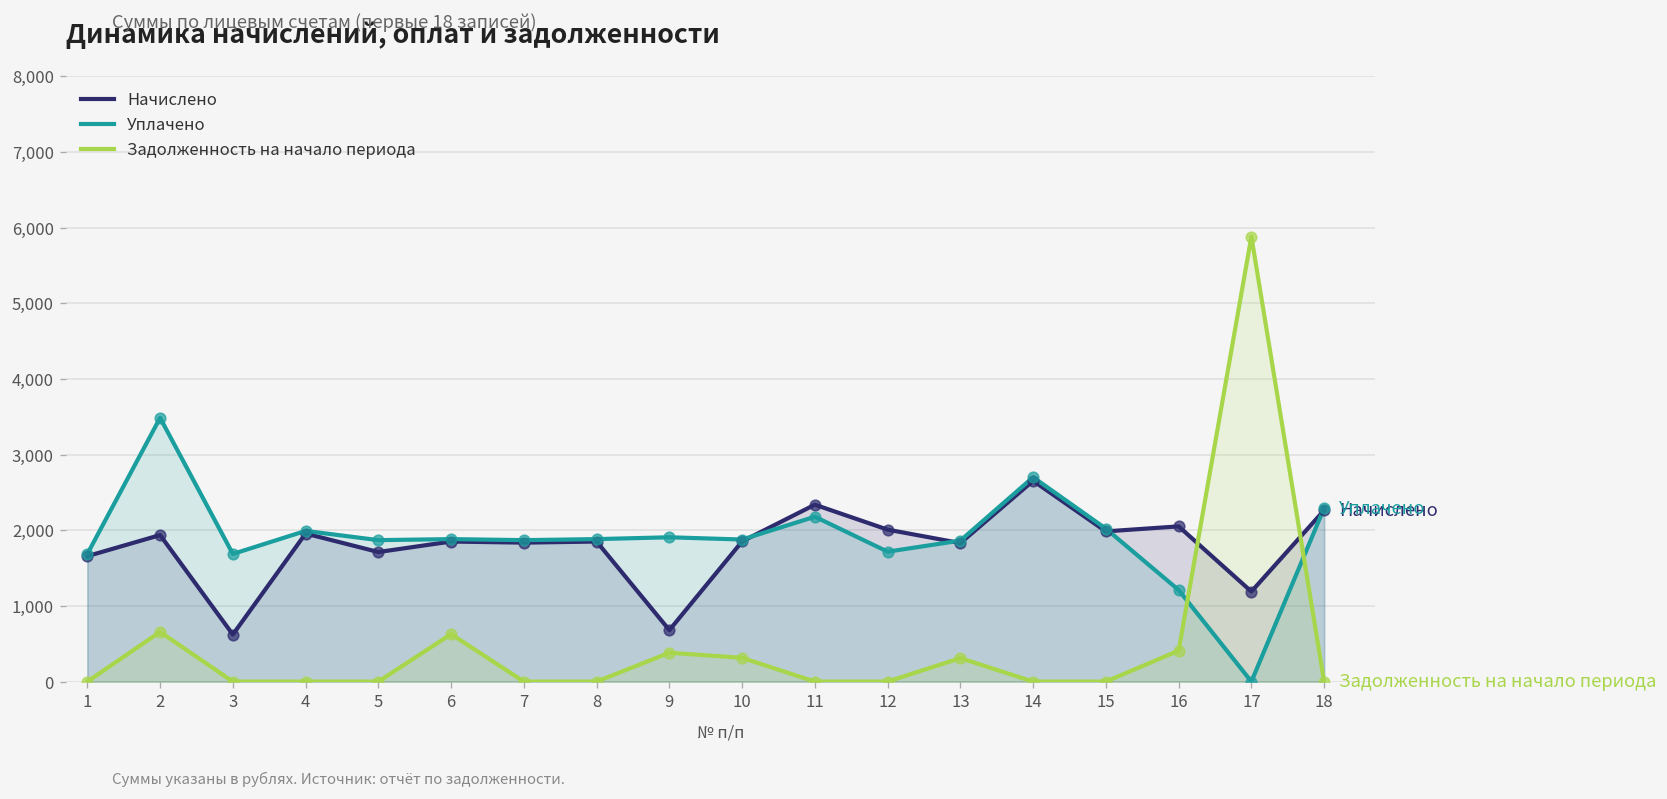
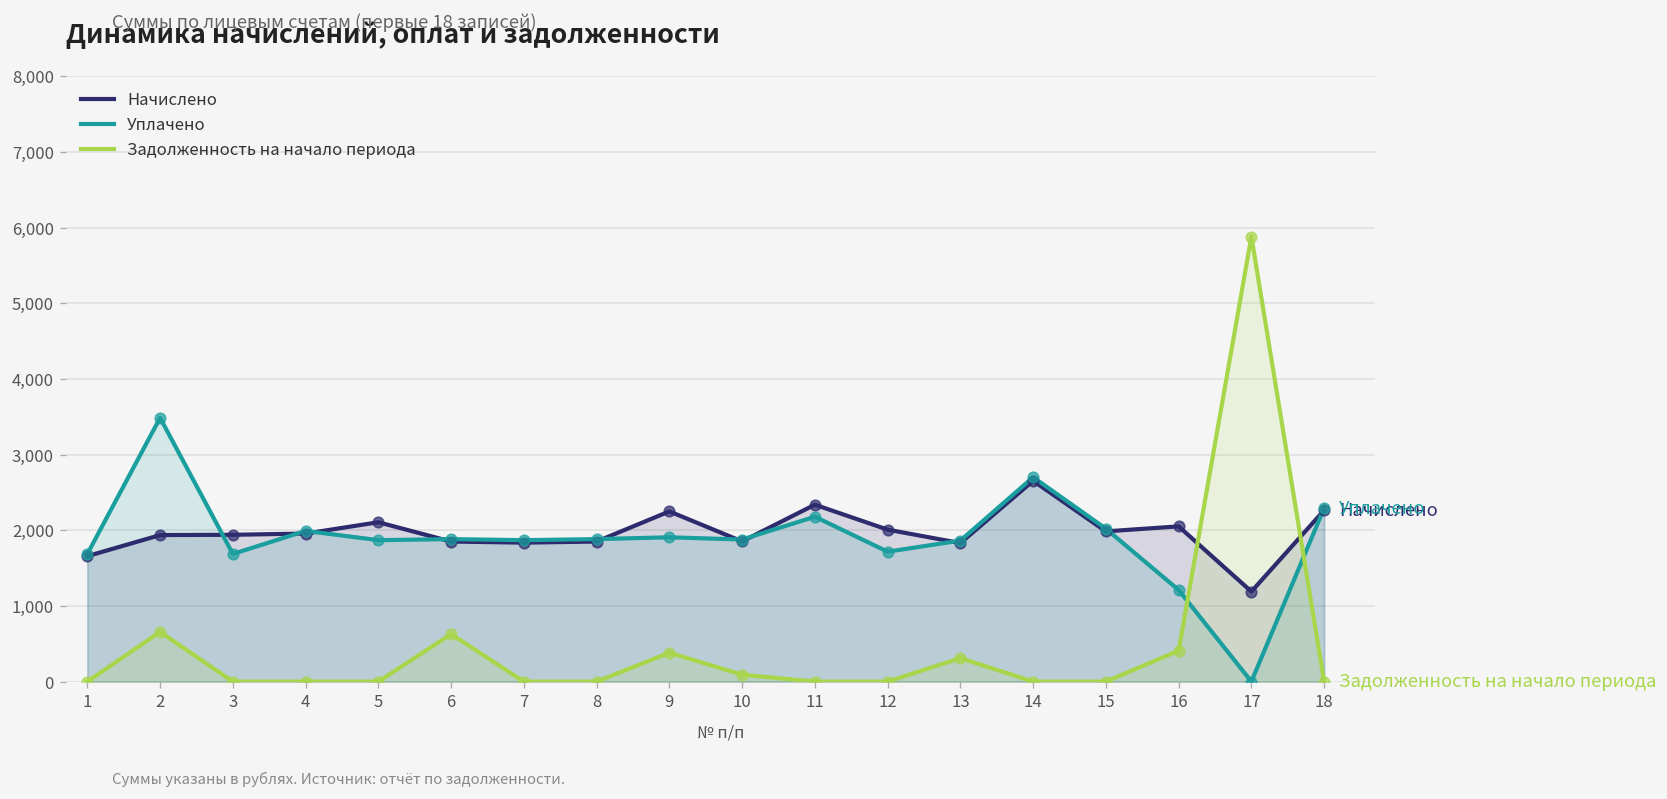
  {
    "Начислено": {
      "2": "1,900",
-     "3": "600",
-     "5": "1,700",
-     "9": "700",
+     "3": "1,900",
+     "5": "2,100",
+     "9": "2,200",
      "11": "2,300",
      "12": "2,000",
      "14": "2,700",
      "16": "2,100",
      "17": "1,200"
    },
    "Уплачено": {
      "2": "3,500",
      "3": "1,700",
      "5": "1,900",
      "9": "1,900",
      "11": "2,200",
      "12": "1,700",
      "14": "2,700",
      "16": "1,200",
      "17": "0"
    },
    "Задолженность на начало периода": {
      "1": "0",
      "2": "700",
      "3": "0",
      "4": "0",
      "5": "0",
      "6": "600",
      "7": "0",
      "8": "0",
      "9": "400",
-     "10": "300",
+     "10": "100",
      "11": "0",
      "12": "0",
      "13": "300",
      "14": "0",
      "15": "0",
      "16": "400",
      "17": "5,900",
      "18": "0"
    }
  }
